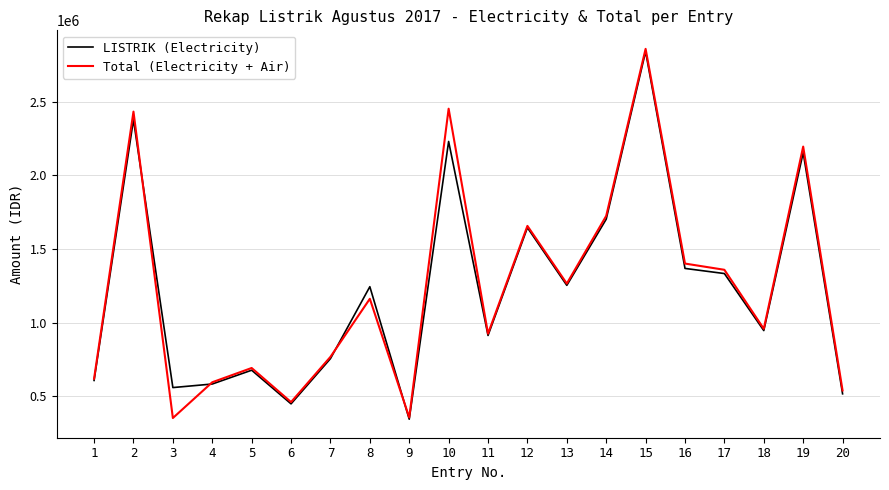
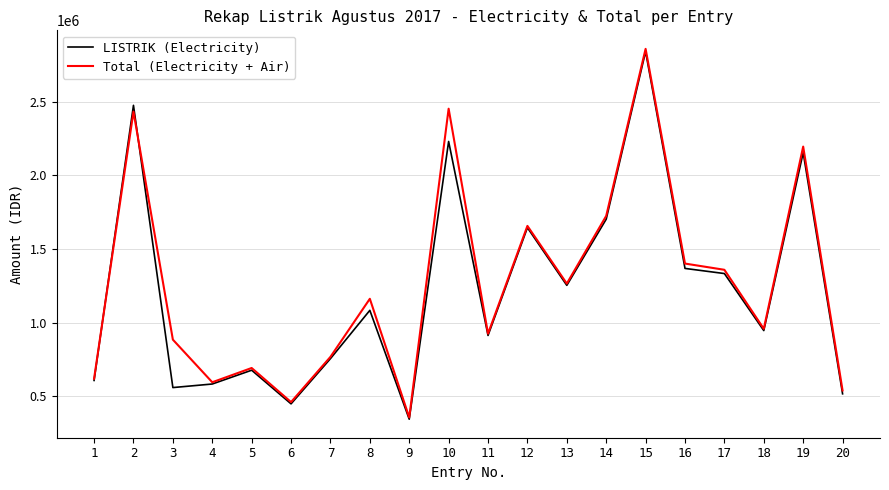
  {
    "LISTRIK (Electricity)": {
-     "2": 2380000,
+     "2": 2470000,
      "3": 560000,
-     "8": 1240000,
+     "8": 1080000,
      "10": 2230000,
      "14": 1700000,
      "15": 2840000,
      "16": 1370000,
      "17": 1330000,
      "19": 2150000,
      "20": 520000
    },
    "Total (Electricity + Air)": {
      "2": 2430000,
-     "3": 350000,
+     "3": 880000,
      "8": 1160000,
      "10": 2450000,
      "14": 1720000,
      "15": 2860000,
      "16": 1400000,
      "17": 1360000,
      "19": 2190000,
      "20": 540000
    }
  }
